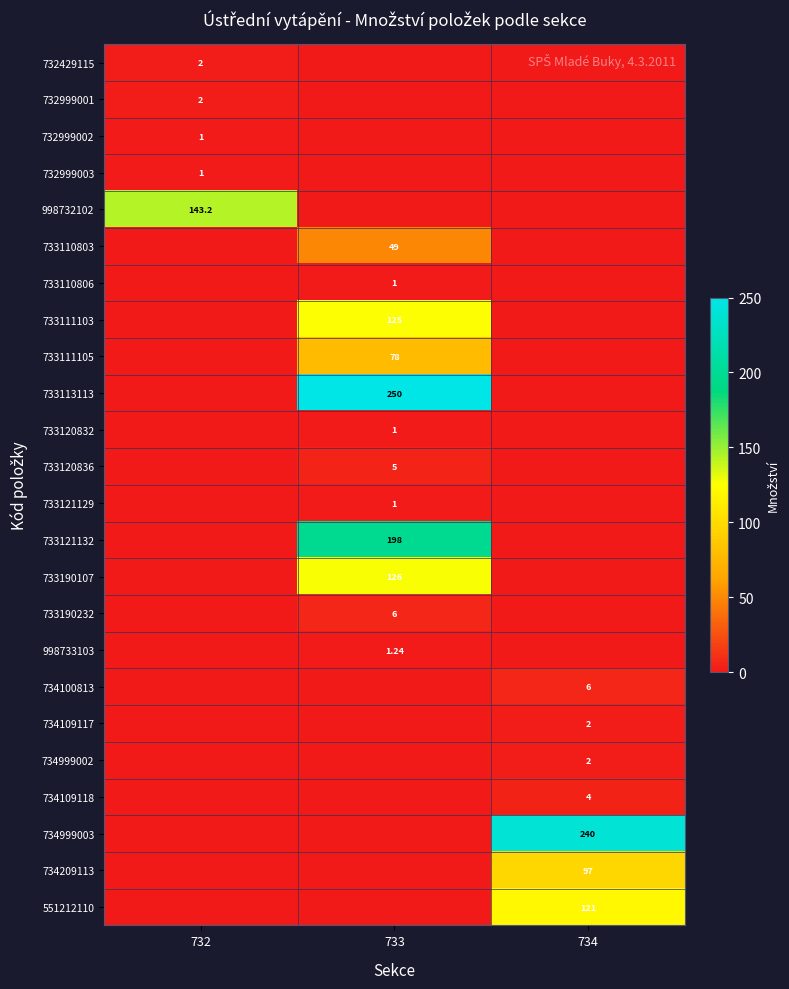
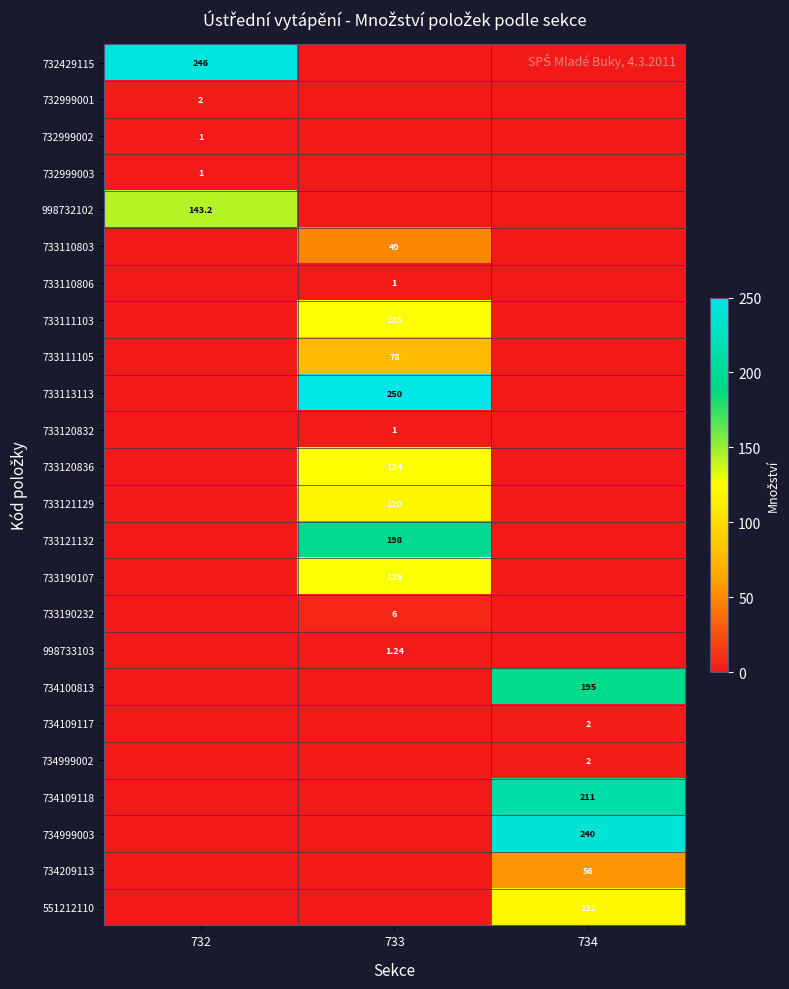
  {
    "732429115": {
-     "732": 2
+     "732": 246
    },
    "732999001": {
      "732": 2
    },
    "732999002": {
      "732": 1
    },
    "732999003": {
      "732": 1
    },
    "998732102": {
      "732": 143.2
    },
    "733110803": {
      "733": 49
    },
    "733110806": {
      "733": 1
    },
    "733111103": {
      "733": 125
    },
    "733111105": {
      "733": 78
    },
    "733113113": {
      "733": 250
    },
    "733120832": {
      "733": 1
    },
    "733120836": {
-     "733": 5
+     "733": 124
    },
    "733121129": {
-     "733": 1
+     "733": 120
    },
    "733121132": {
      "733": 198
    },
    "733190107": {
      "733": 126
    },
    "733190232": {
      "733": 6
    },
    "998733103": {
      "733": 1.24
    },
    "734100813": {
-     "734": 6
+     "734": 195
    },
    "734109117": {
      "734": 2
    },
    "734999002": {
      "734": 2
    },
    "734109118": {
-     "734": 4
+     "734": 211
    },
    "734999003": {
      "734": 240
    },
    "734209113": {
-     "734": 97
+     "734": 56
    },
    "551212110": {
      "734": 121
    }
  }
